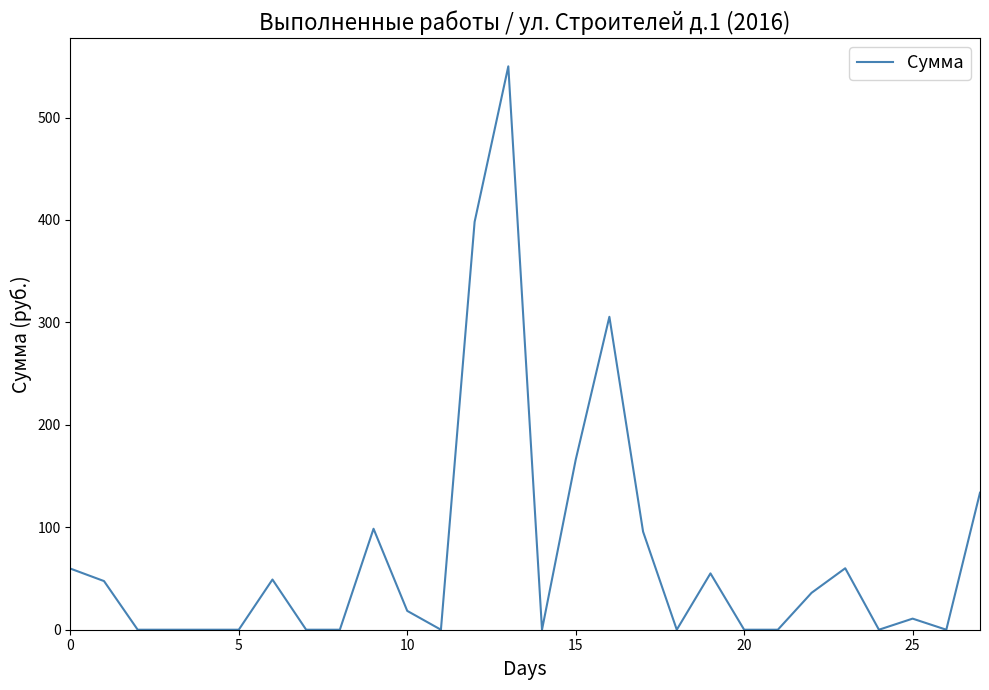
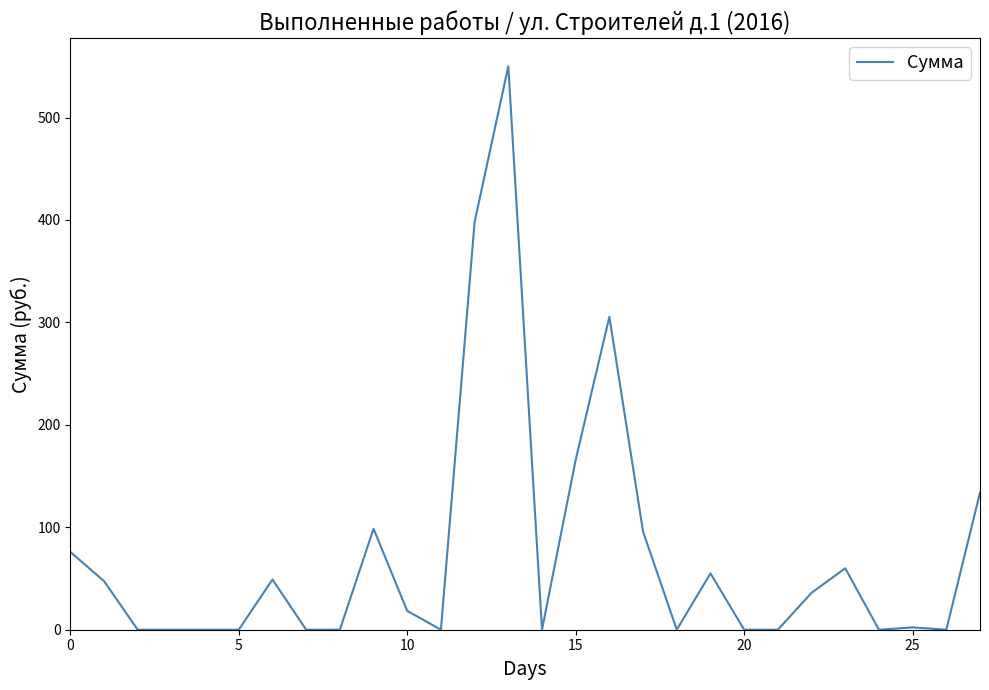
  {
-   "0": 60,
+   "0": 76,
    "5": 0,
    "10": 18,
    "15": 166,
    "20": 0,
-   "25": 11
+   "25": 2
  }
